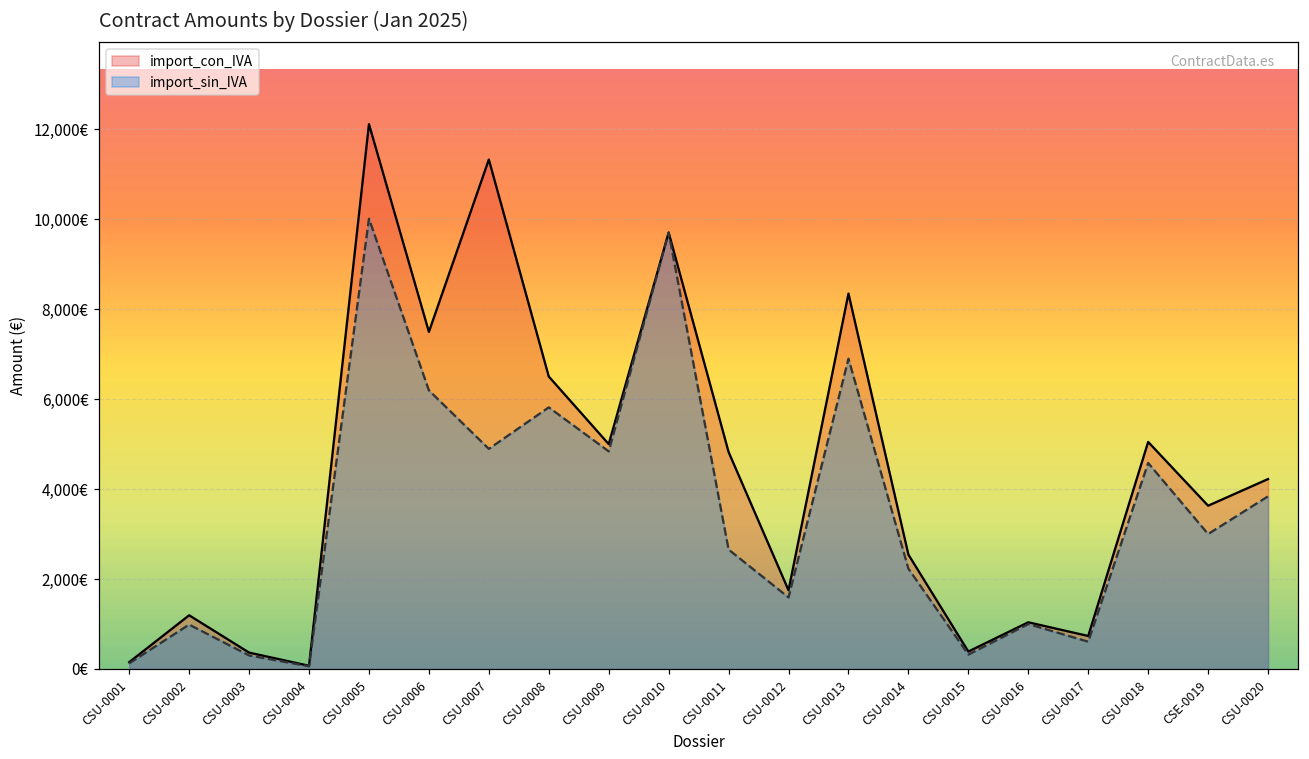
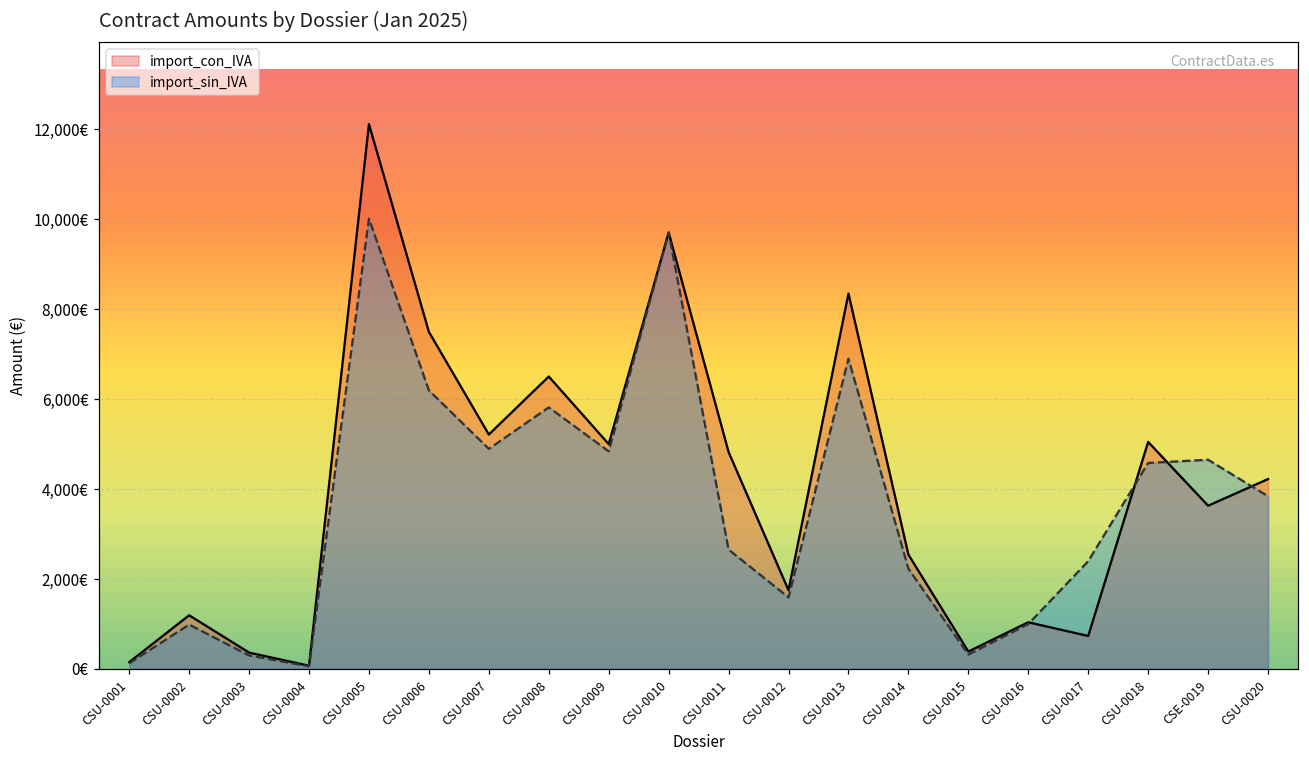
  {
    "import_con_IVA": {
      "CSU-0002": "1,200€",
      "CSU-0003": "400€",
      "CSU-0005": "12,100€",
      "CSU-0006": "7,500€",
-     "CSU-0007": "11,300€",
+     "CSU-0007": "5,200€",
      "CSU-0008": "6,500€",
      "CSU-0009": "5,000€",
      "CSU-0011": "4,800€",
      "CSU-0012": "1,700€",
      "CSU-0013": "8,300€",
      "CSU-0014": "2,500€",
      "CSU-0015": "400€",
      "CSU-0017": "700€",
      "CSU-0018": "5,000€",
      "CSE-0019": "3,600€",
      "CSU-0020": "4,200€"
    },
    "import_sin_IVA": {
      "CSU-0002": "1,000€",
      "CSU-0003": "300€",
      "CSU-0005": "10,000€",
      "CSU-0006": "6,200€",
      "CSU-0007": "4,900€",
      "CSU-0008": "5,800€",
      "CSU-0009": "4,800€",
      "CSU-0011": "2,700€",
      "CSU-0012": "1,600€",
      "CSU-0013": "6,900€",
      "CSU-0014": "2,200€",
      "CSU-0015": "300€",
-     "CSU-0017": "600€",
+     "CSU-0017": "2,400€",
      "CSU-0018": "4,600€",
-     "CSE-0019": "3,000€",
+     "CSE-0019": "4,700€",
      "CSU-0020": "3,800€"
    }
  }
